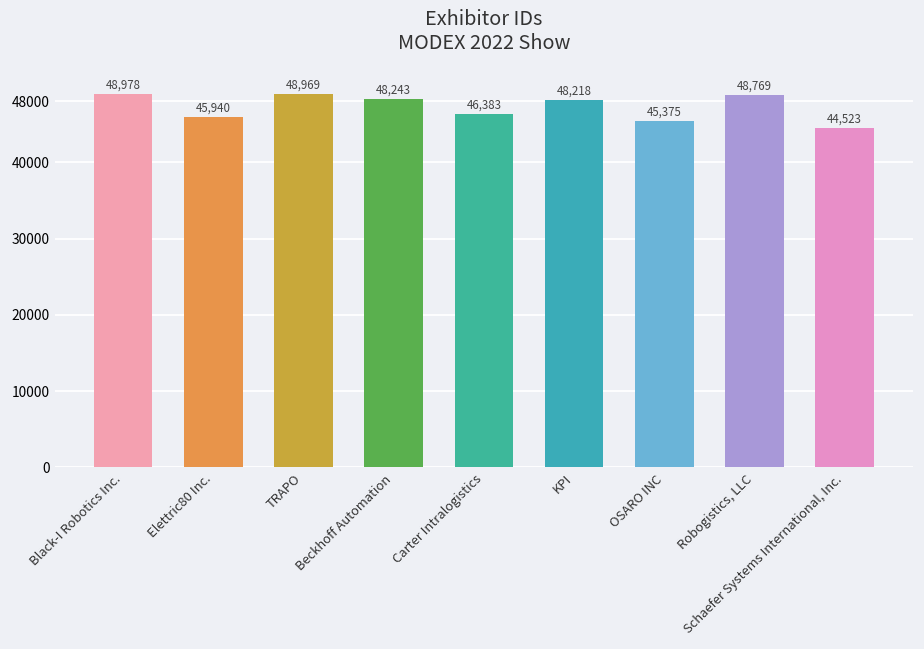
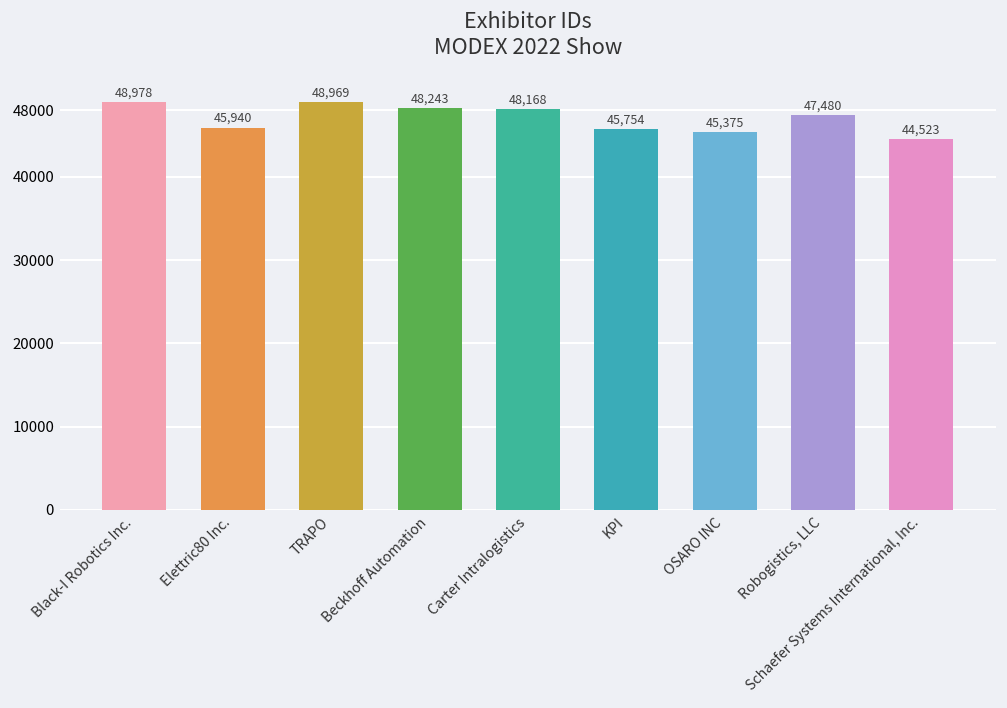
  {
    "Black-I Robotics Inc.": "48,978",
    "Elettric80 Inc.": "45,940",
    "TRAPO": "48,969",
    "Beckhoff Automation": "48,243",
-   "Carter Intralogistics": "46,383",
-   "KPI": "48,218",
+   "Carter Intralogistics": "48,168",
+   "KPI": "45,754",
    "OSARO INC": "45,375",
-   "Robogistics, LLC": "48,769",
+   "Robogistics, LLC": "47,480",
    "Schaefer Systems International, Inc.": "44,523"
  }
